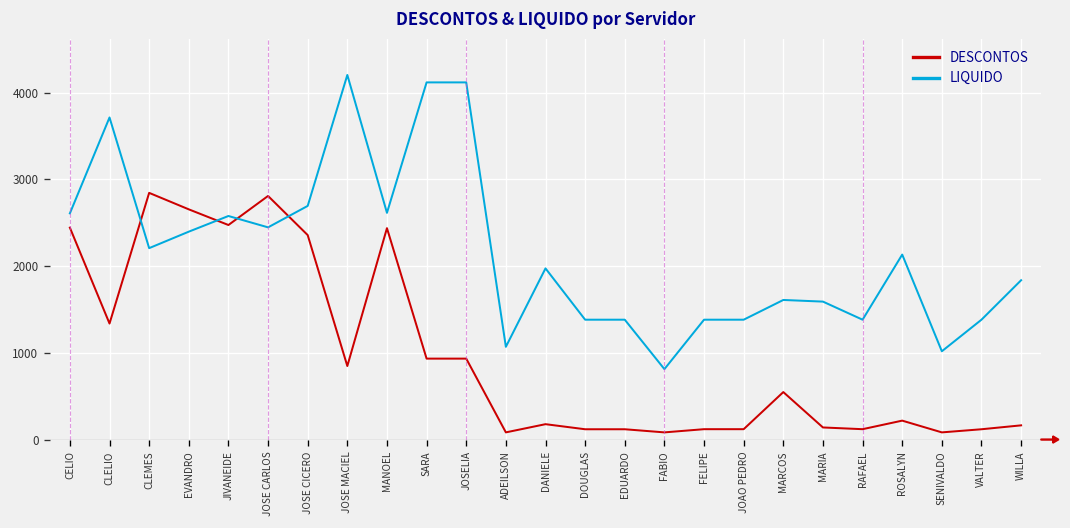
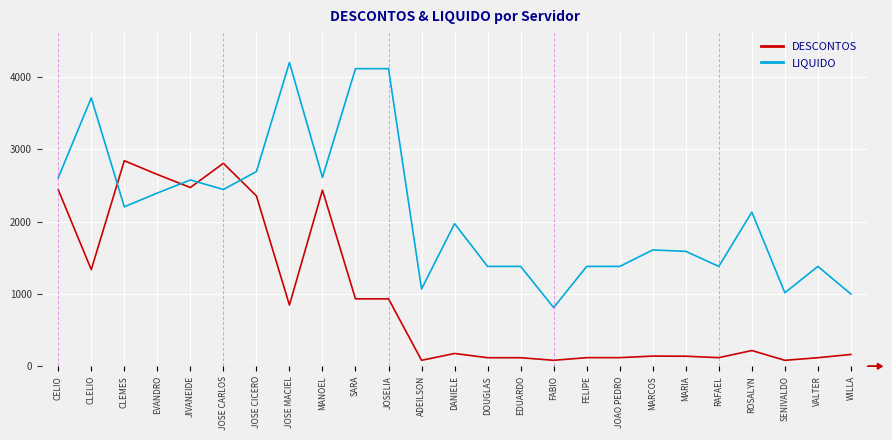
  {
    "DESCONTOS": {
      "CELIO": 2400,
      "CLELIO": 1300,
      "CLEMES": 2800,
      "EVANDRO": 2700,
      "JIVANEIDE": 2500,
      "JOSE CARLOS": 2800,
      "JOSE CICERO": 2400,
      "JOSE MACIEL": 800,
      "MANOEL": 2400,
      "SARA": 900,
      "JOSELIA": 900,
      "ADEILSON": 100,
      "DANIELE": 200,
      "DOUGLAS": 100,
      "EDUARDO": 100,
      "FABIO": 100,
      "FELIPE": 100,
      "JOAO PEDRO": 100,
-     "MARCOS": 500,
+     "MARCOS": 100,
      "MARIA": 100,
      "RAFAEL": 100,
      "ROSALYN": 200,
      "SENIVALDO": 100,
      "VALTER": 100,
      "WILLA": 200
    },
    "LIQUIDO": {
      "CELIO": 2600,
      "CLELIO": 3700,
      "CLEMES": 2200,
      "EVANDRO": 2400,
      "JIVANEIDE": 2600,
      "JOSE CARLOS": 2400,
      "JOSE CICERO": 2700,
      "JOSE MACIEL": 4200,
      "MANOEL": 2600,
      "SARA": 4100,
      "JOSELIA": 4100,
      "ADEILSON": 1100,
      "DANIELE": 2000,
      "DOUGLAS": 1400,
      "EDUARDO": 1400,
      "FABIO": 800,
      "FELIPE": 1400,
      "JOAO PEDRO": 1400,
      "MARCOS": 1600,
      "MARIA": 1600,
      "RAFAEL": 1400,
      "ROSALYN": 2100,
      "SENIVALDO": 1000,
      "VALTER": 1400,
-     "WILLA": 1800
+     "WILLA": 1000
    }
  }
